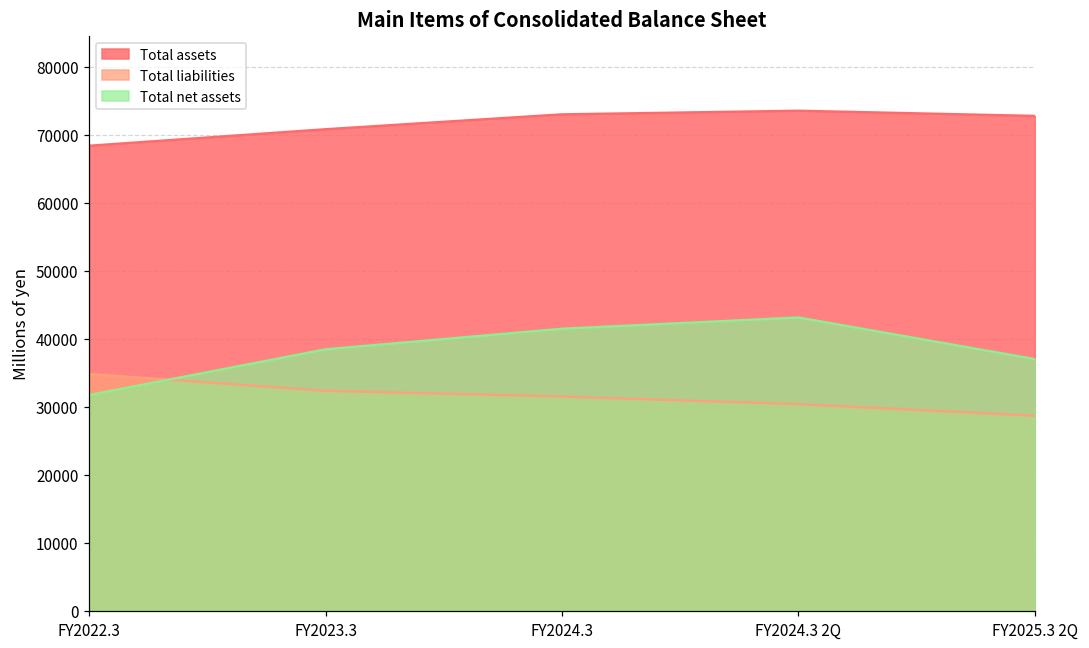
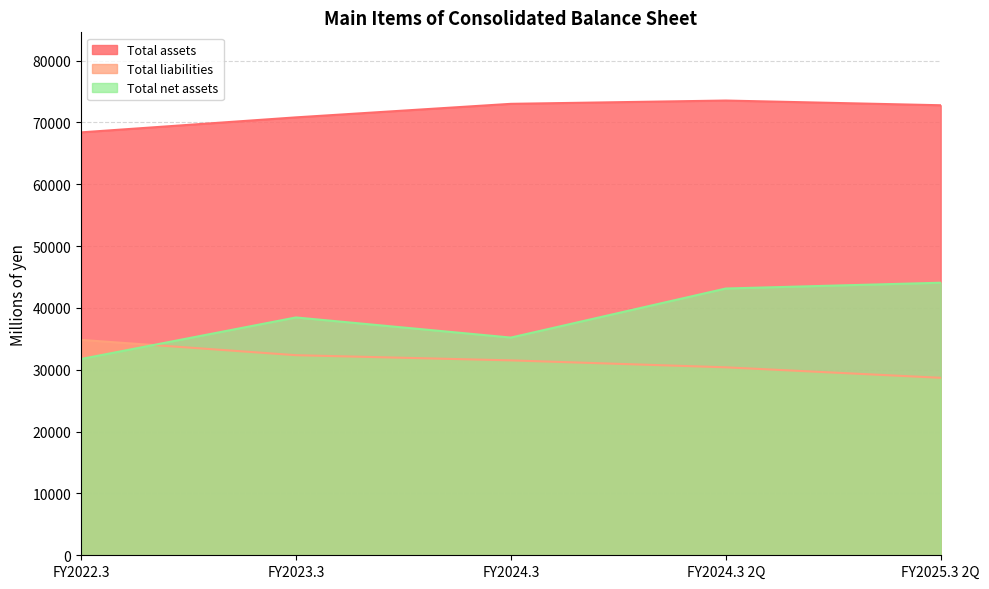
  {
    "Total net assets": {
      "FY2022.3": 32000,
      "FY2023.3": 38000,
-     "FY2024.3": 41000,
+     "FY2024.3": 35000,
      "FY2024.3 2Q": 43000,
-     "FY2025.3 2Q": 37000
+     "FY2025.3 2Q": 44000
    }
  }
